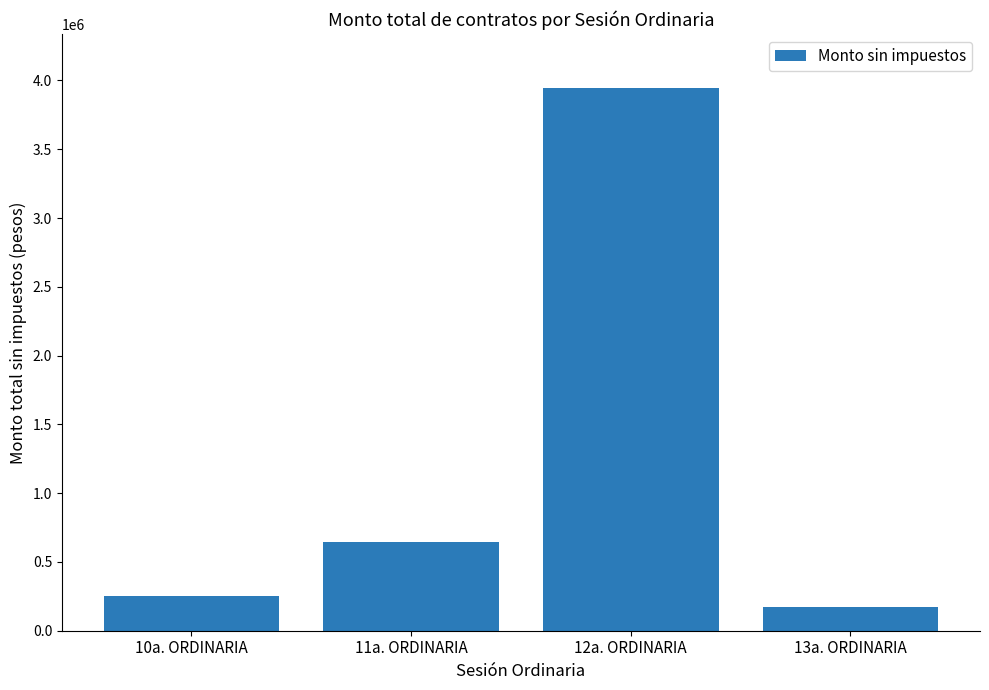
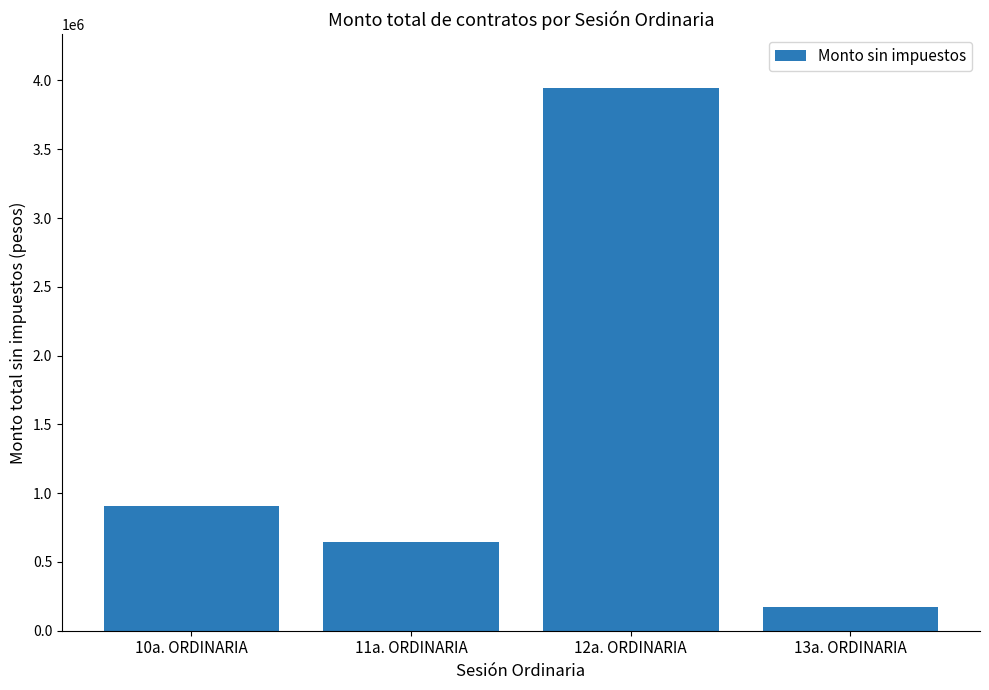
  {
-   "10a. ORDINARIA": 250000,
+   "10a. ORDINARIA": 900000,
    "11a. ORDINARIA": 640000,
    "12a. ORDINARIA": 3940000,
    "13a. ORDINARIA": 170000
  }
